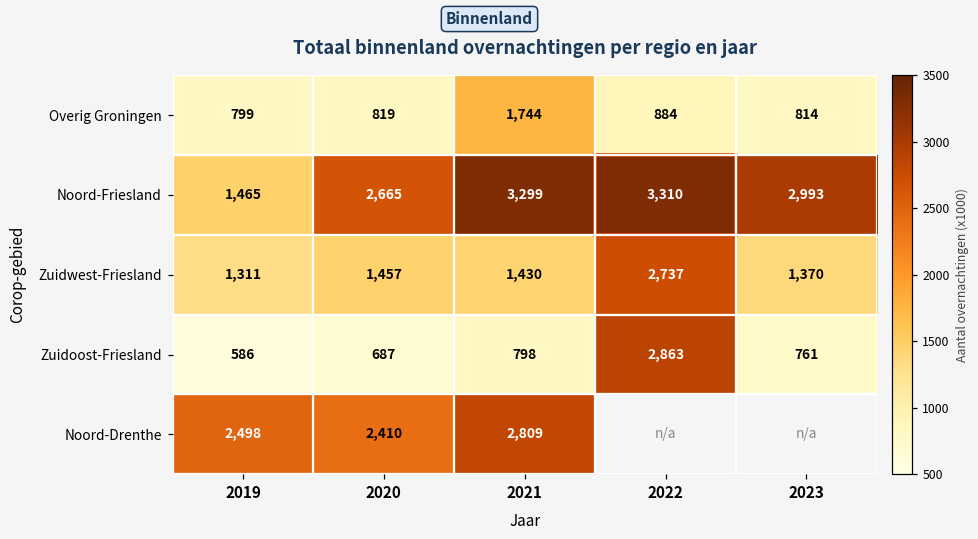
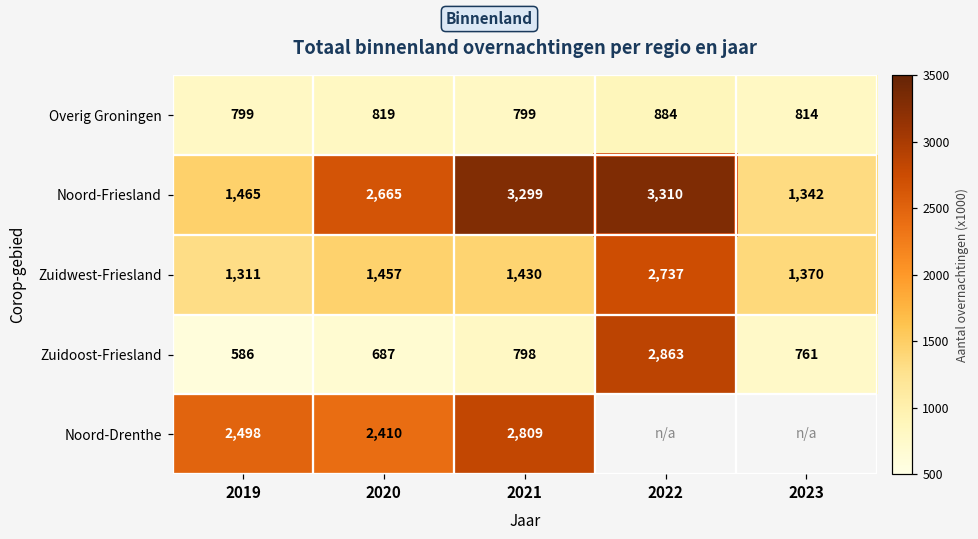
  {
    "Overig Groningen": {
      "2019": "799",
      "2020": "819",
-     "2021": "1,744",
+     "2021": "799",
      "2022": "884",
      "2023": "814"
    },
    "Noord-Friesland": {
      "2019": "1,465",
      "2020": "2,665",
      "2021": "3,299",
      "2022": "3,310",
-     "2023": "2,993"
+     "2023": "1,342"
    },
    "Zuidwest-Friesland": {
      "2019": "1,311",
      "2020": "1,457",
      "2021": "1,430",
      "2022": "2,737",
      "2023": "1,370"
    },
    "Zuidoost-Friesland": {
      "2019": "586",
      "2020": "687",
      "2021": "798",
      "2022": "2,863",
      "2023": "761"
    },
    "Noord-Drenthe": {
      "2019": "2,498",
      "2020": "2,410",
      "2021": "2,809"
    }
  }
